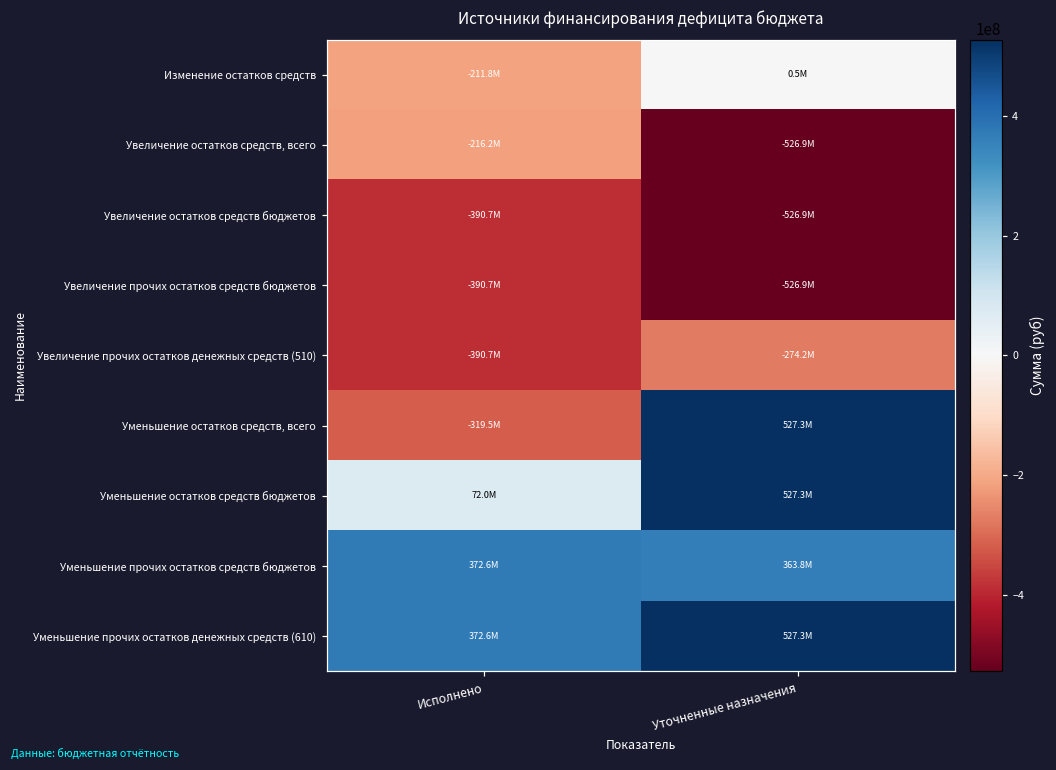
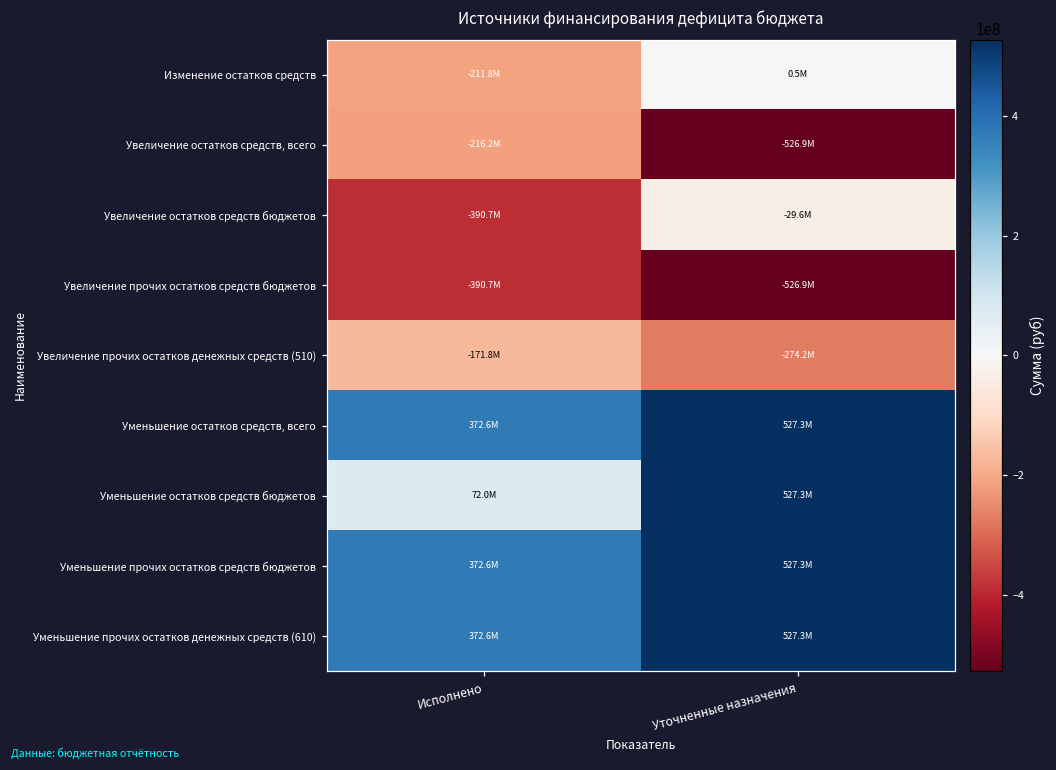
  {
    "Изменение остатков средств": {
      "Исполнено": "-211.8M",
      "Уточненные назначения": "0.5M"
    },
    "Увеличение остатков средств, всего": {
      "Исполнено": "-216.2M",
      "Уточненные назначения": "-526.9M"
    },
    "Увеличение остатков средств бюджетов": {
      "Исполнено": "-390.7M",
-     "Уточненные назначения": "-526.9M"
+     "Уточненные назначения": "-29.6M"
    },
    "Увеличение прочих остатков средств бюджетов": {
      "Исполнено": "-390.7M",
      "Уточненные назначения": "-526.9M"
    },
    "Увеличение прочих остатков денежных средств (510)": {
-     "Исполнено": "-390.7M",
+     "Исполнено": "-171.8M",
      "Уточненные назначения": "-274.2M"
    },
    "Уменьшение остатков средств, всего": {
-     "Исполнено": "-319.5M",
+     "Исполнено": "372.6M",
      "Уточненные назначения": "527.3M"
    },
    "Уменьшение остатков средств бюджетов": {
      "Исполнено": "72.0M",
      "Уточненные назначения": "527.3M"
    },
    "Уменьшение прочих остатков средств бюджетов": {
      "Исполнено": "372.6M",
-     "Уточненные назначения": "363.8M"
+     "Уточненные назначения": "527.3M"
    },
    "Уменьшение прочих остатков денежных средств (610)": {
      "Исполнено": "372.6M",
      "Уточненные назначения": "527.3M"
    }
  }
